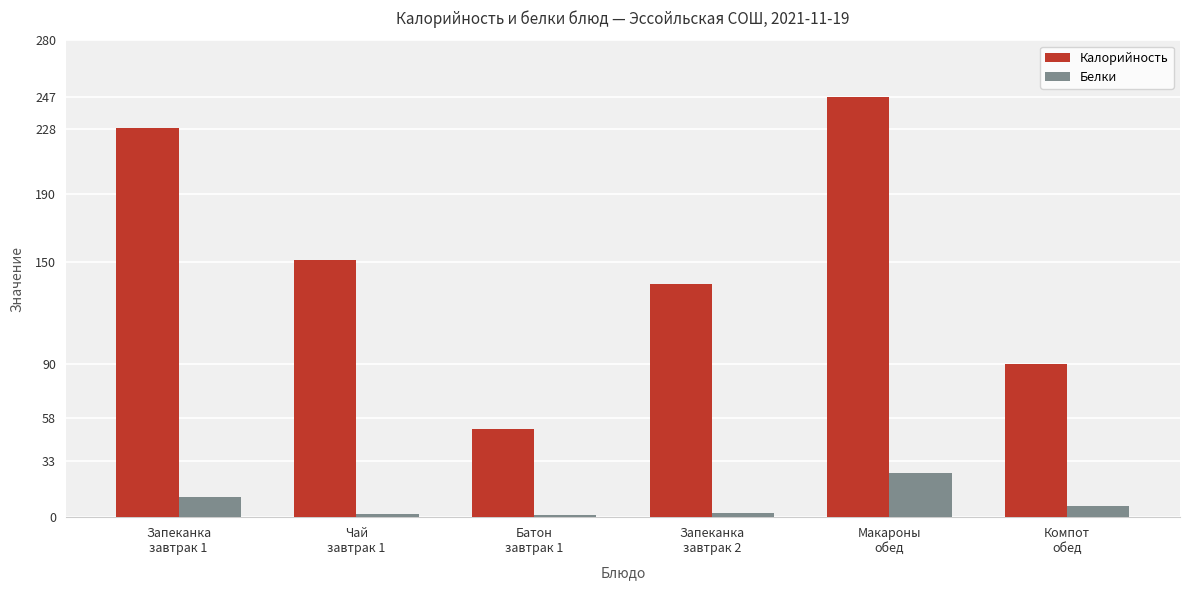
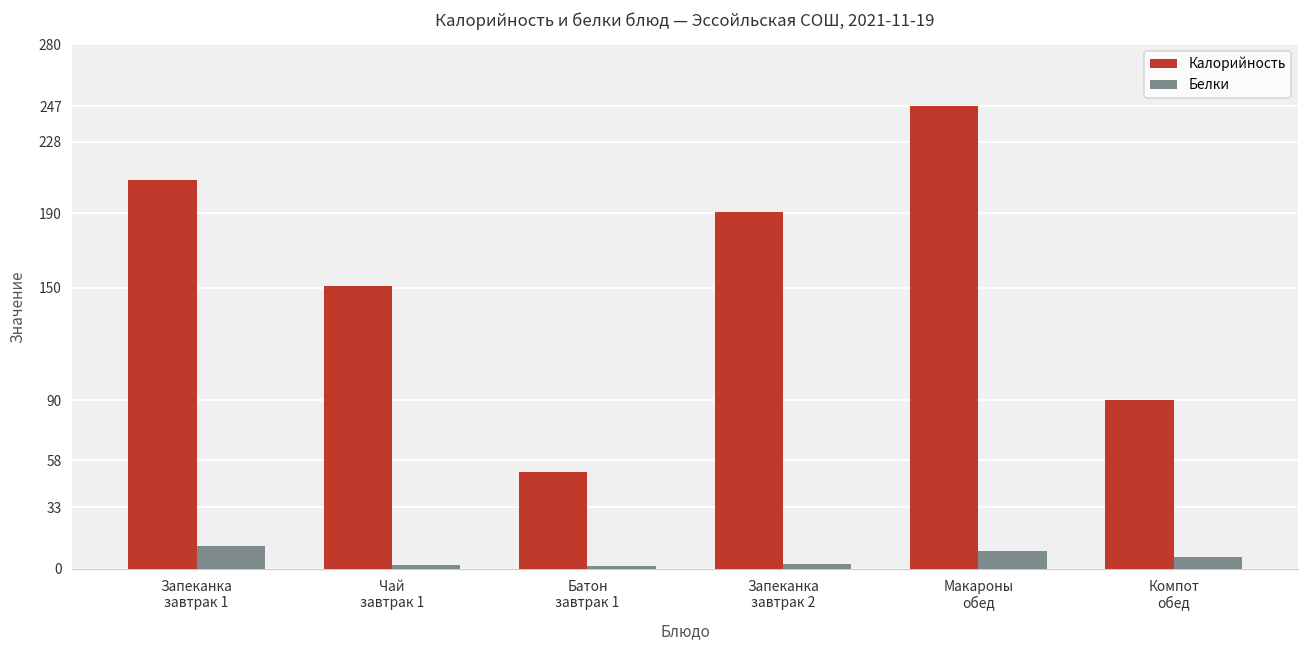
  {
    "Калорийность": {
-     "Запеканка завтрак 1": 229,
+     "Запеканка завтрак 1": 208,
      "Чай завтрак 1": 151,
      "Батон завтрак 1": 52,
-     "Запеканка завтрак 2": 137,
+     "Запеканка завтрак 2": 191,
      "Макароны обед": 247,
      "Компот обед": 90
    },
    "Белки": {
      "Запеканка завтрак 1": 12,
      "Чай завтрак 1": 2,
      "Батон завтрак 1": 2,
      "Запеканка завтрак 2": 3,
-     "Макароны обед": 26,
+     "Макароны обед": 10,
      "Компот обед": 6
    }
  }
